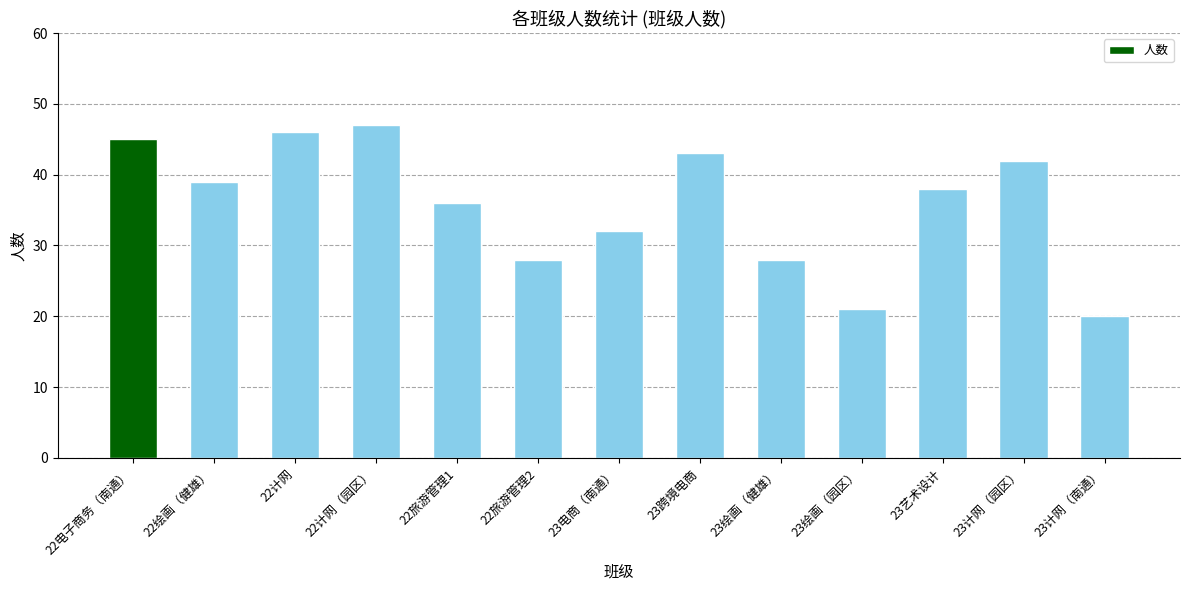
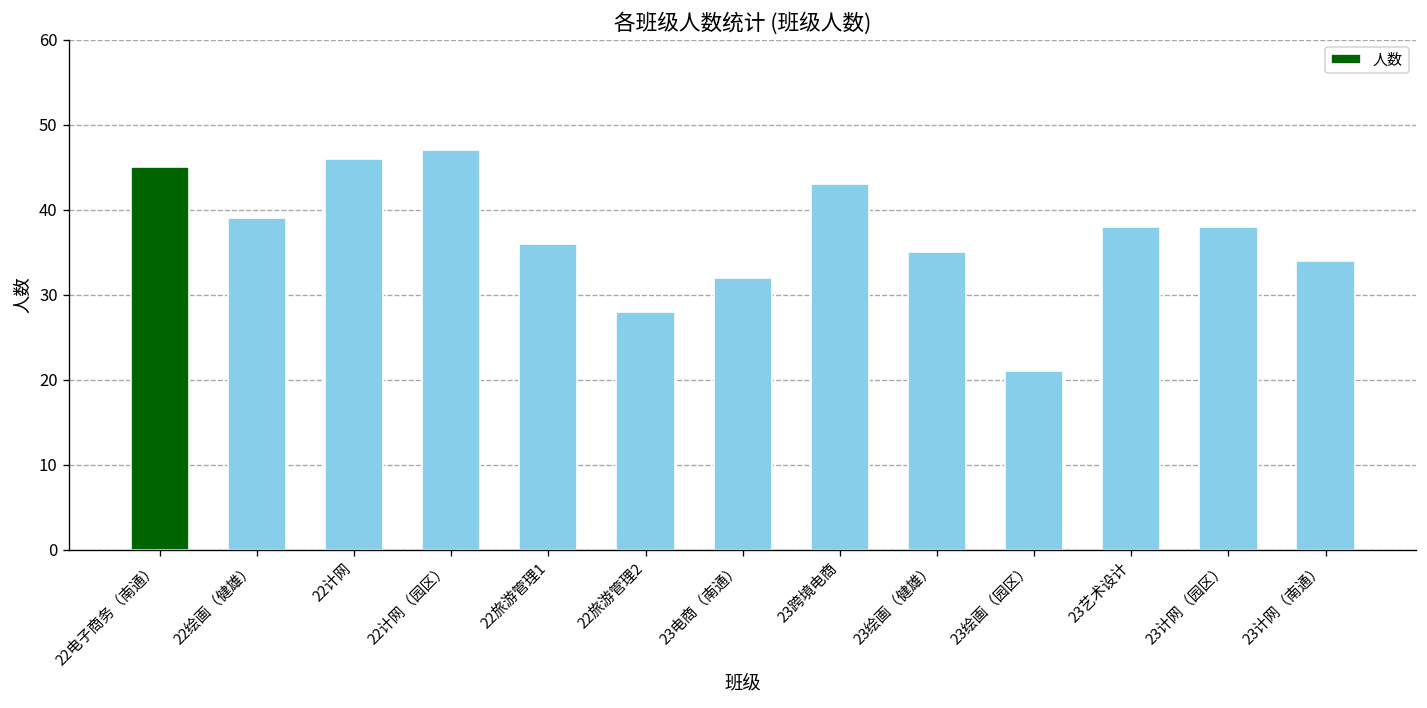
  {
    "22电子商务（南通）": 45,
    "22绘画（健雄）": 39,
    "22计网": 46,
    "22计网（园区）": 47,
    "22旅游管理1": 36,
    "22旅游管理2": 28,
    "23电商（南通）": 32,
    "23跨境电商": 43,
-   "23绘画（健雄）": 28,
+   "23绘画（健雄）": 35,
    "23绘画（园区）": 21,
    "23艺术设计": 38,
-   "23计网（园区）": 42,
-   "23计网（南通）": 20
+   "23计网（园区）": 38,
+   "23计网（南通）": 34
  }
